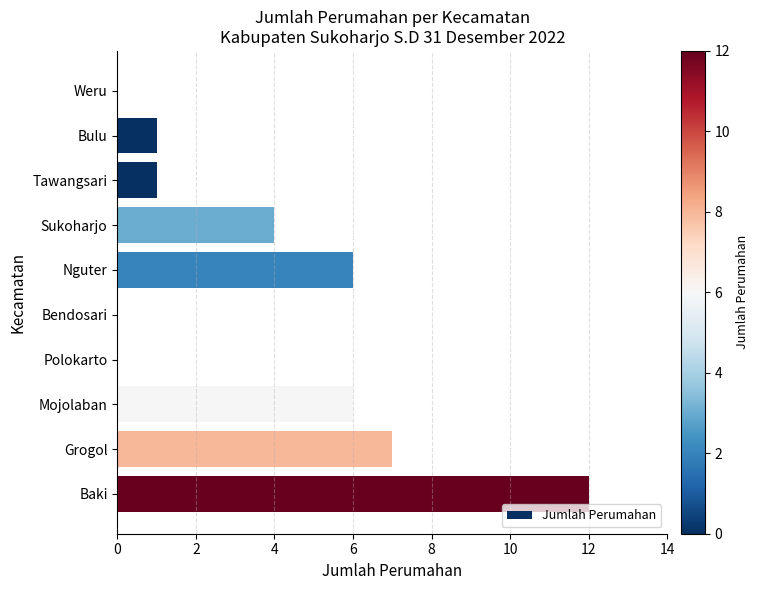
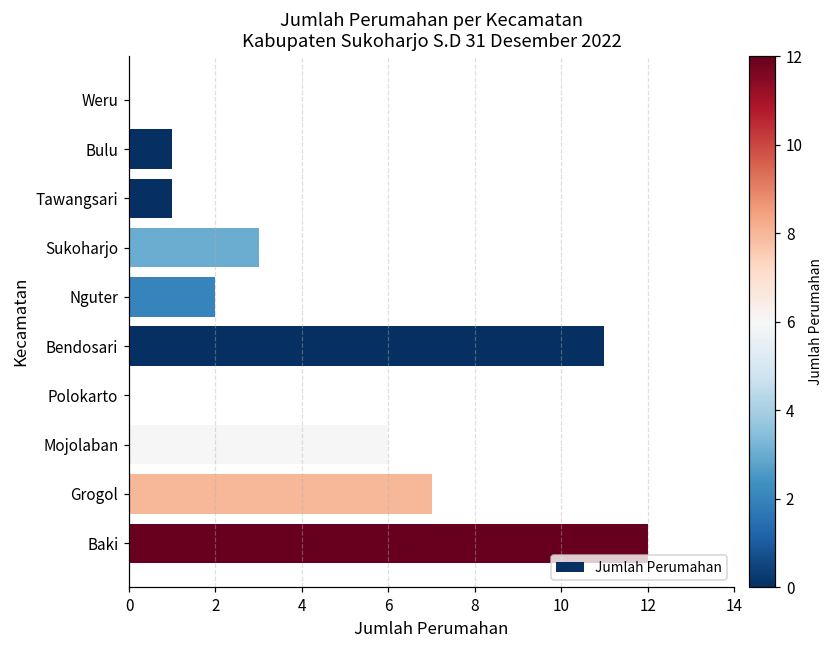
  {
    "Weru": 0,
    "Bulu": 1,
    "Tawangsari": 1,
-   "Sukoharjo": 4,
-   "Nguter": 6,
-   "Bendosari": 0,
+   "Sukoharjo": 3,
+   "Nguter": 2,
+   "Bendosari": 11,
    "Polokarto": 0,
    "Mojolaban": 6,
    "Grogol": 7,
    "Baki": 12
  }
